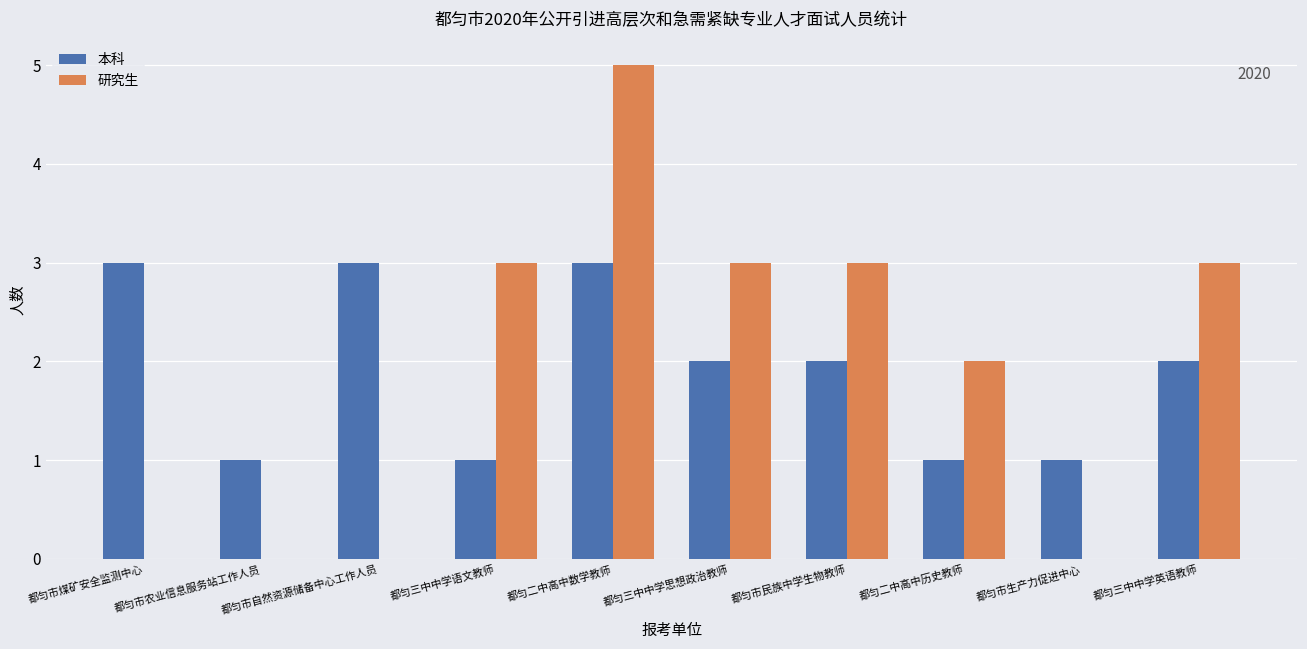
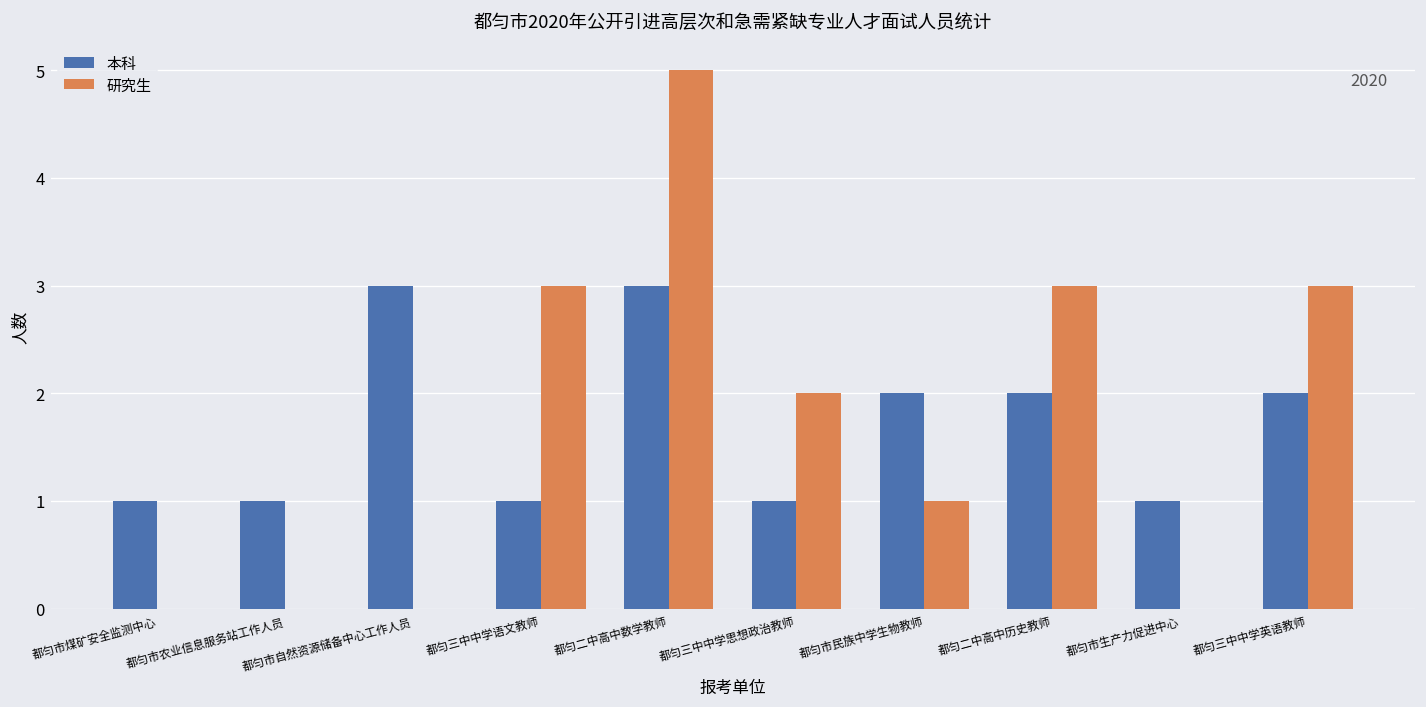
  {
    "本科": {
-     "都匀市煤矿安全监测中心": 3,
+     "都匀市煤矿安全监测中心": 1,
      "都匀市农业信息服务站工作人员": 1,
      "都匀市自然资源储备中心工作人员": 3,
      "都匀三中中学语文教师": 1,
      "都匀二中高中数学教师": 3,
-     "都匀三中中学思想政治教师": 2,
+     "都匀三中中学思想政治教师": 1,
      "都匀市民族中学生物教师": 2,
-     "都匀二中高中历史教师": 1,
+     "都匀二中高中历史教师": 2,
      "都匀市生产力促进中心": 1,
      "都匀三中中学英语教师": 2
    },
    "研究生": {
      "都匀市煤矿安全监测中心": 0,
      "都匀市农业信息服务站工作人员": 0,
      "都匀市自然资源储备中心工作人员": 0,
      "都匀三中中学语文教师": 3,
      "都匀二中高中数学教师": 5,
-     "都匀三中中学思想政治教师": 3,
-     "都匀市民族中学生物教师": 3,
-     "都匀二中高中历史教师": 2,
+     "都匀三中中学思想政治教师": 2,
+     "都匀市民族中学生物教师": 1,
+     "都匀二中高中历史教师": 3,
      "都匀市生产力促进中心": 0,
      "都匀三中中学英语教师": 3
    }
  }
